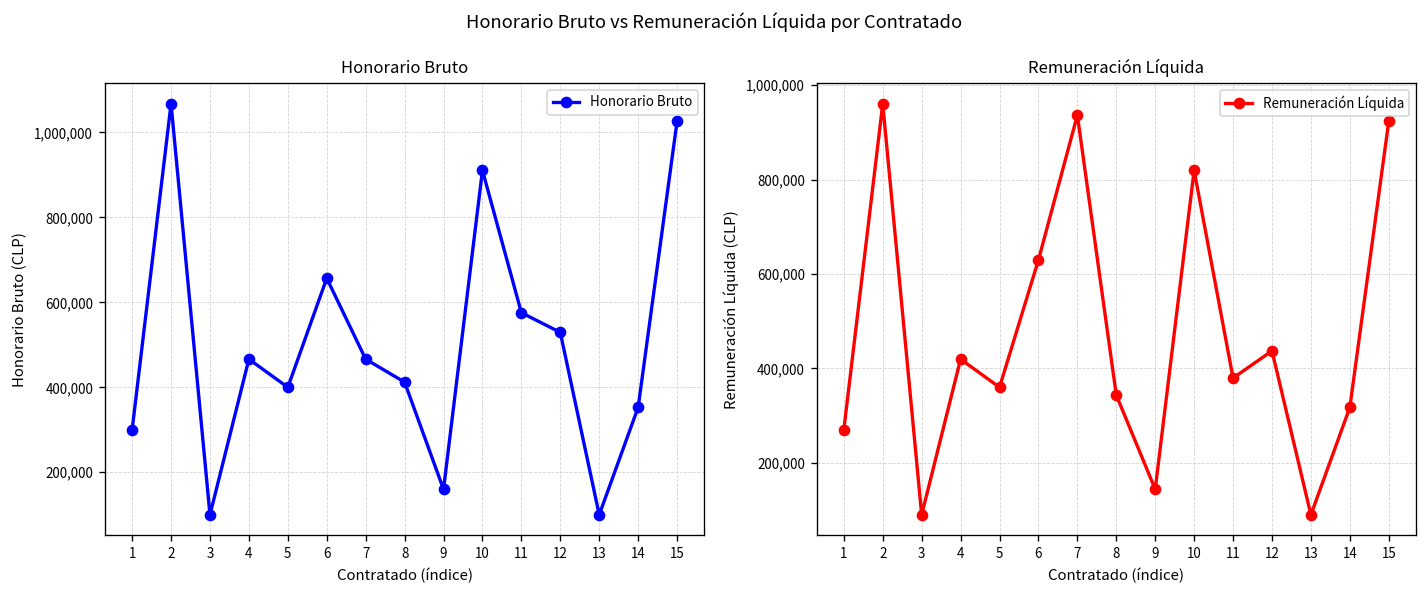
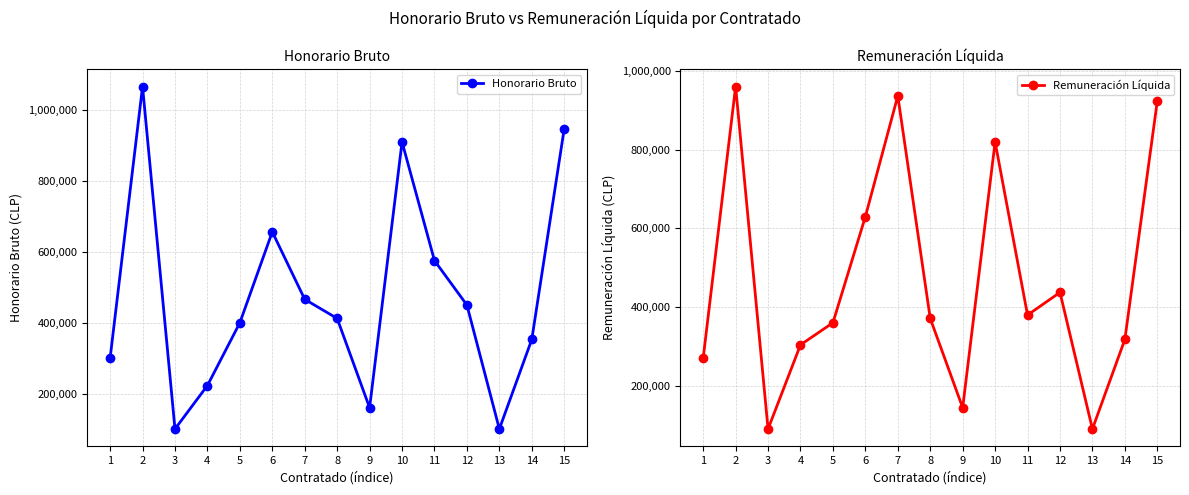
  {
    "Honorario Bruto": {
      "1": "300,000",
      "2": "1,070,000",
      "3": "100,000",
-     "4": "470,000",
+     "4": "220,000",
      "5": "400,000",
      "6": "660,000",
      "7": "470,000",
      "8": "410,000",
      "9": "160,000",
      "10": "910,000",
      "11": "580,000",
-     "12": "530,000",
+     "12": "450,000",
      "13": "100,000",
      "14": "350,000",
-     "15": "1,030,000"
+     "15": "950,000"
    },
    "Remuneración Líquida": {
      "1": "270,000",
      "2": "960,000",
      "3": "90,000",
-     "4": "420,000",
+     "4": "300,000",
      "5": "360,000",
      "6": "630,000",
      "7": "940,000",
-     "8": "340,000",
+     "8": "370,000",
      "9": "140,000",
      "10": "820,000",
      "11": "380,000",
      "12": "440,000",
      "13": "90,000",
      "14": "320,000",
      "15": "920,000"
    }
  }
